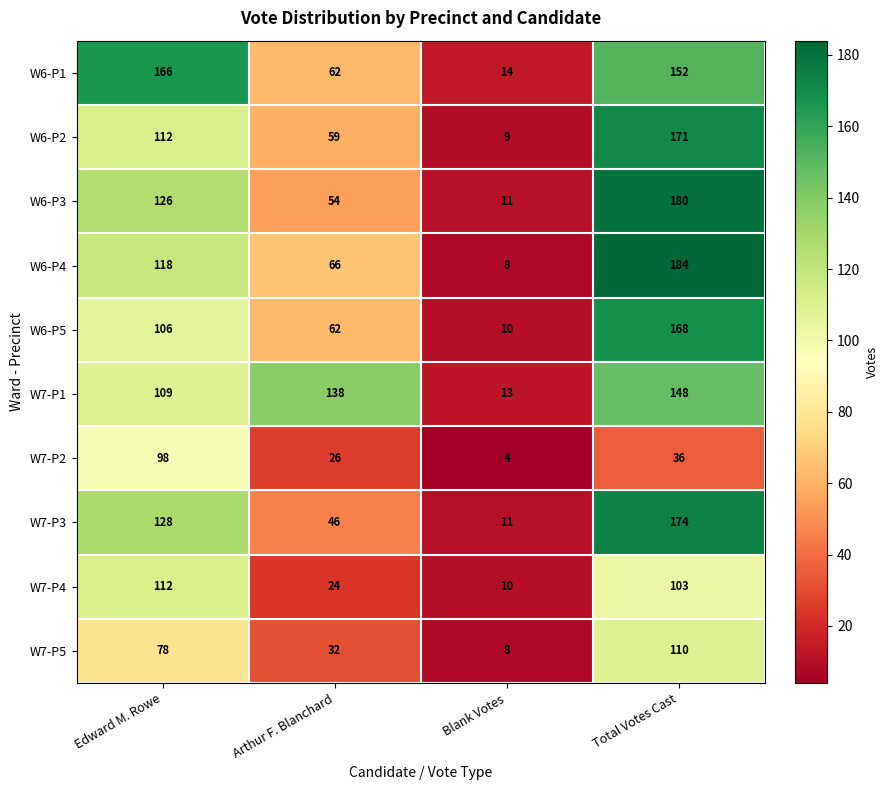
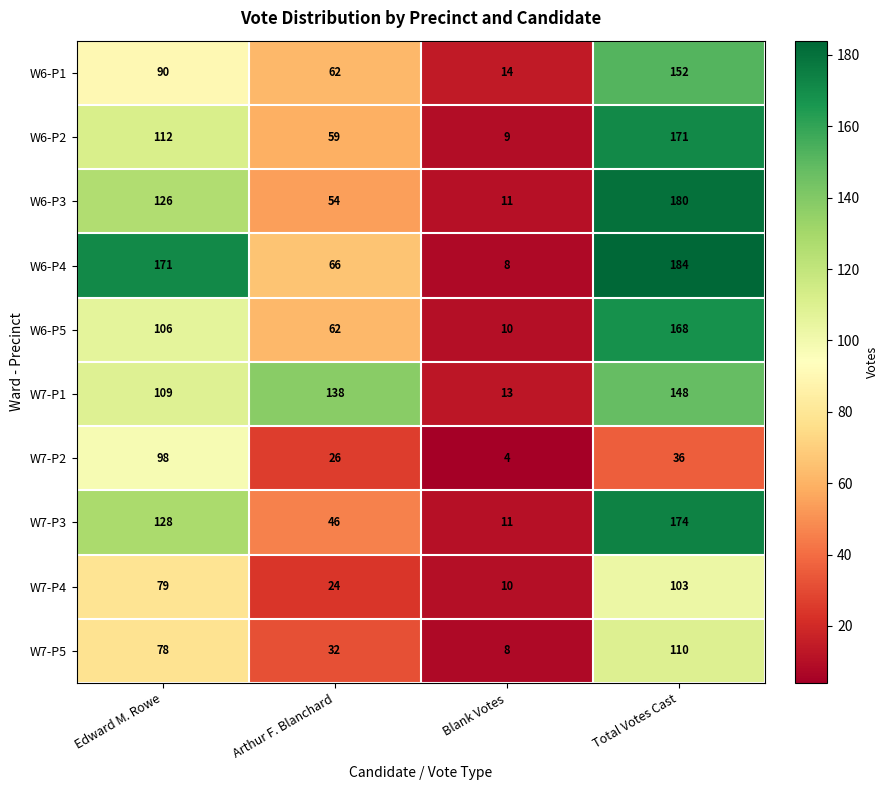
  {
    "W6-P1": {
-     "Edward M. Rowe": 166,
+     "Edward M. Rowe": 90,
      "Arthur F. Blanchard": 62,
      "Blank Votes": 14,
      "Total Votes Cast": 152
    },
    "W6-P2": {
      "Edward M. Rowe": 112,
      "Arthur F. Blanchard": 59,
      "Blank Votes": 9,
      "Total Votes Cast": 171
    },
    "W6-P3": {
      "Edward M. Rowe": 126,
      "Arthur F. Blanchard": 54,
      "Blank Votes": 11,
      "Total Votes Cast": 180
    },
    "W6-P4": {
-     "Edward M. Rowe": 118,
+     "Edward M. Rowe": 171,
      "Arthur F. Blanchard": 66,
      "Blank Votes": 8,
      "Total Votes Cast": 184
    },
    "W6-P5": {
      "Edward M. Rowe": 106,
      "Arthur F. Blanchard": 62,
      "Blank Votes": 10,
      "Total Votes Cast": 168
    },
    "W7-P1": {
      "Edward M. Rowe": 109,
      "Arthur F. Blanchard": 138,
      "Blank Votes": 13,
      "Total Votes Cast": 148
    },
    "W7-P2": {
      "Edward M. Rowe": 98,
      "Arthur F. Blanchard": 26,
      "Blank Votes": 4,
      "Total Votes Cast": 36
    },
    "W7-P3": {
      "Edward M. Rowe": 128,
      "Arthur F. Blanchard": 46,
      "Blank Votes": 11,
      "Total Votes Cast": 174
    },
    "W7-P4": {
-     "Edward M. Rowe": 112,
+     "Edward M. Rowe": 79,
      "Arthur F. Blanchard": 24,
      "Blank Votes": 10,
      "Total Votes Cast": 103
    },
    "W7-P5": {
      "Edward M. Rowe": 78,
      "Arthur F. Blanchard": 32,
      "Blank Votes": 8,
      "Total Votes Cast": 110
    }
  }
